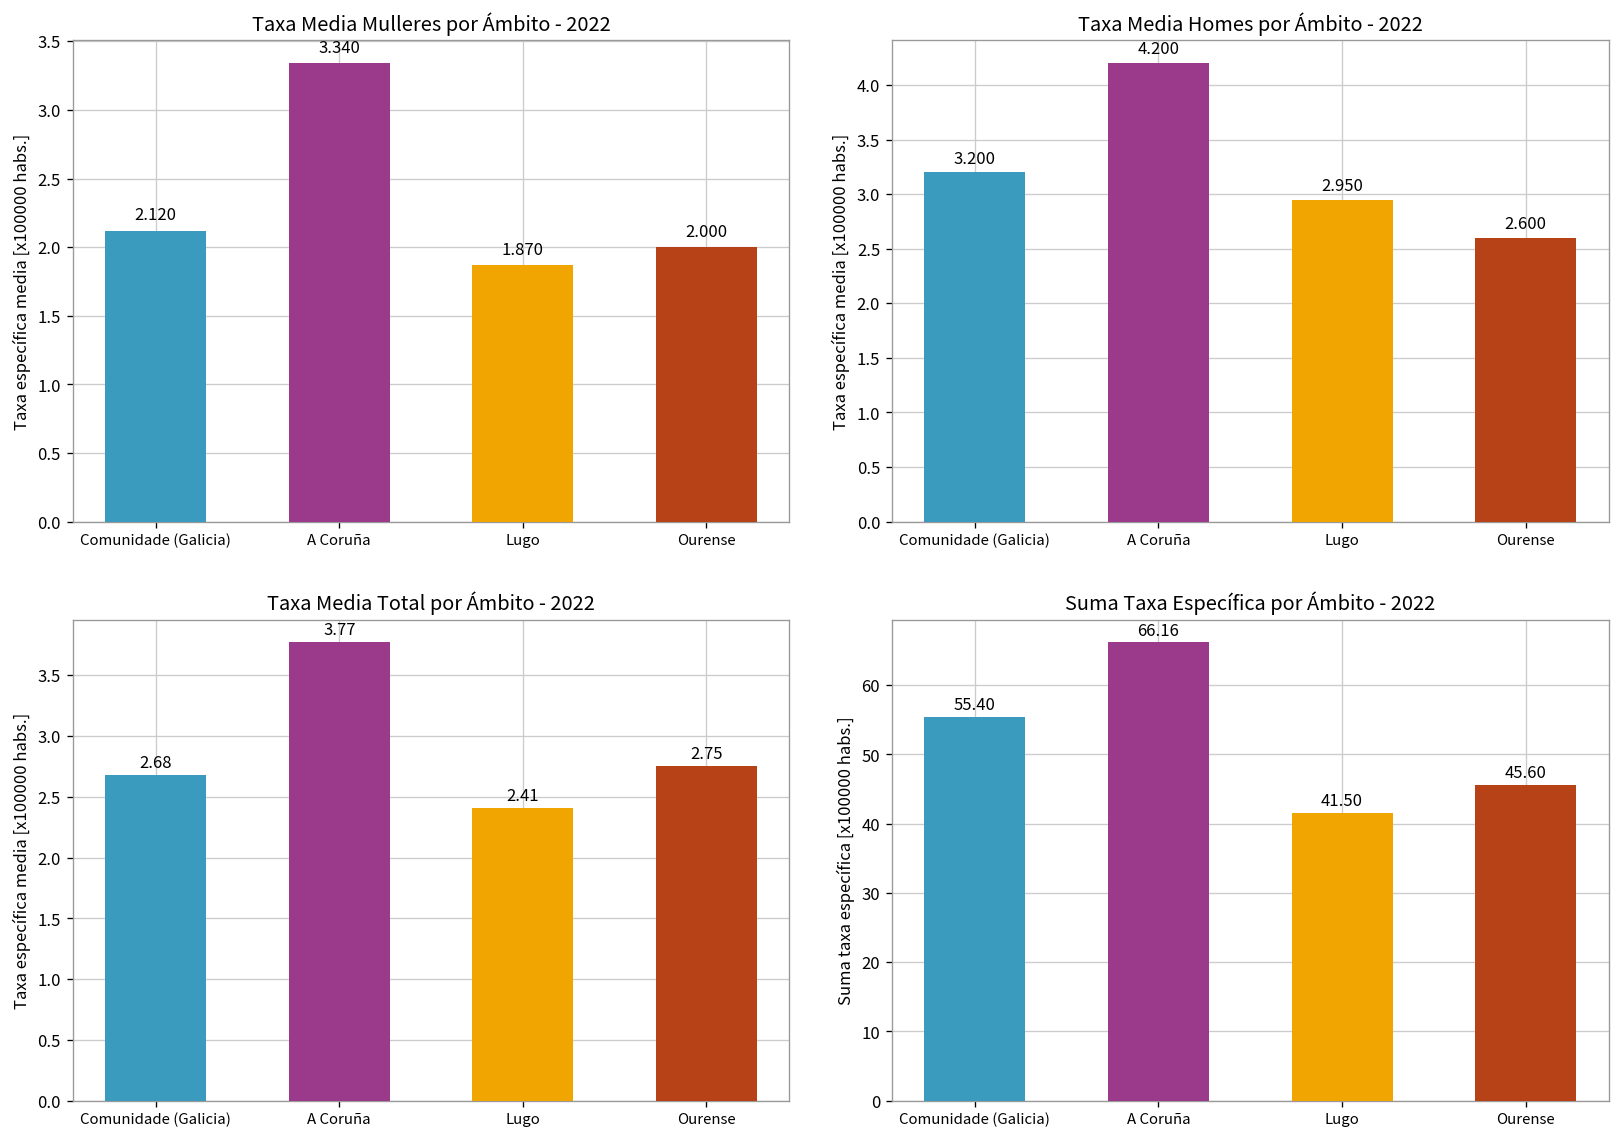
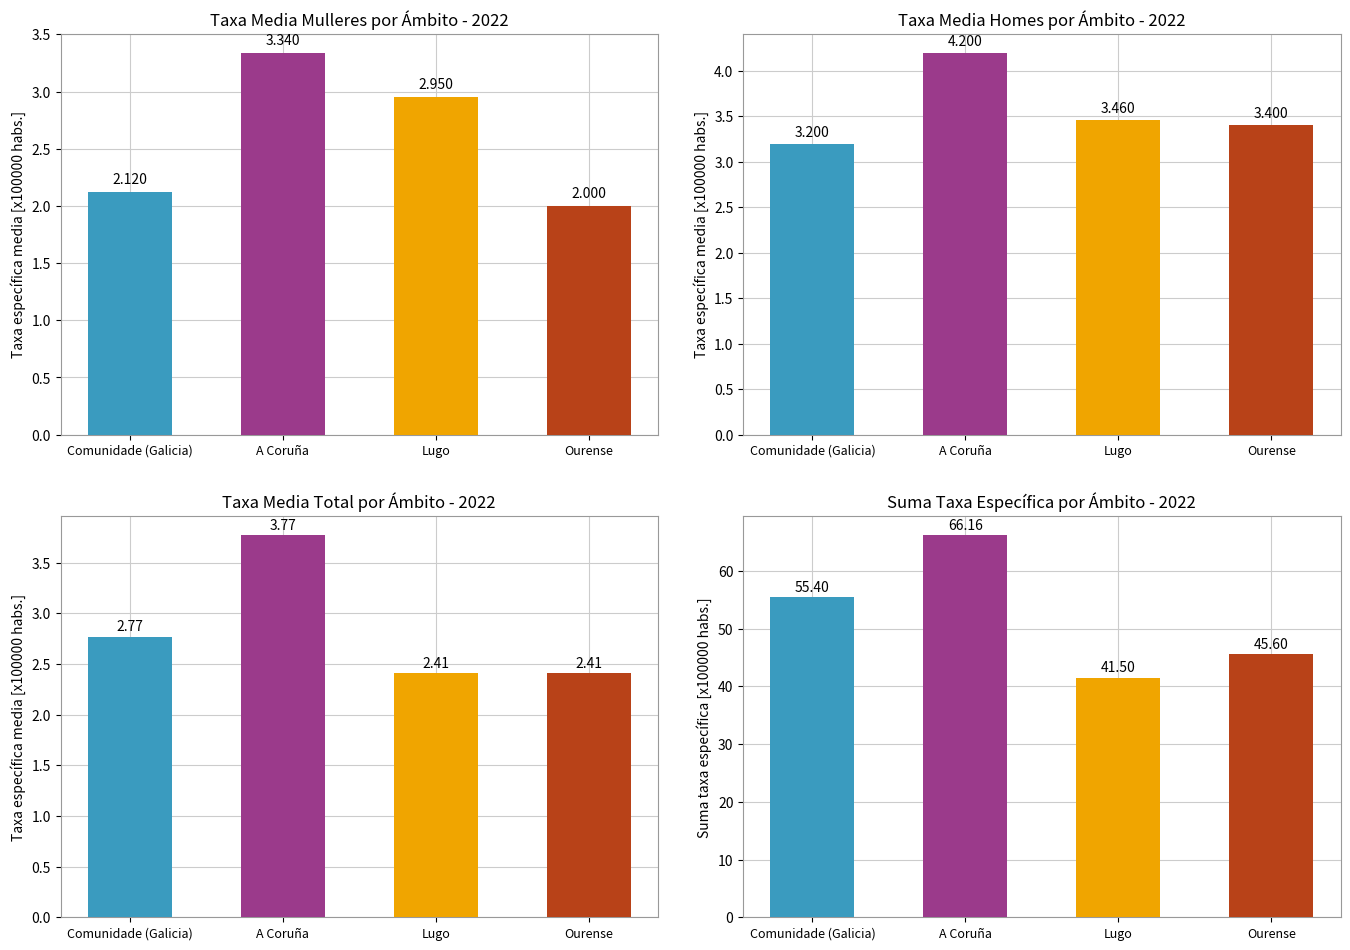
  {
    "Taxa Media Mulleres por Ámbito - 2022": {
      "Comunidade (Galicia)": 2.120,
      "A Coruña": 3.340,
-     "Lugo": 1.870,
+     "Lugo": 2.950,
      "Ourense": 2.000
    },
    "Taxa Media Homes por Ámbito - 2022": {
      "Comunidade (Galicia)": 3.200,
      "A Coruña": 4.200,
-     "Lugo": 2.950,
-     "Ourense": 2.600
+     "Lugo": 3.460,
+     "Ourense": 3.400
    },
    "Taxa Media Total por Ámbito - 2022": {
-     "Comunidade (Galicia)": 2.68,
+     "Comunidade (Galicia)": 2.77,
      "A Coruña": 3.77,
      "Lugo": 2.41,
-     "Ourense": 2.75
+     "Ourense": 2.41
    },
    "Suma Taxa Específica por Ámbito - 2022": {
      "Comunidade (Galicia)": 55.40,
      "A Coruña": 66.16,
      "Lugo": 41.50,
      "Ourense": 45.60
    }
  }
